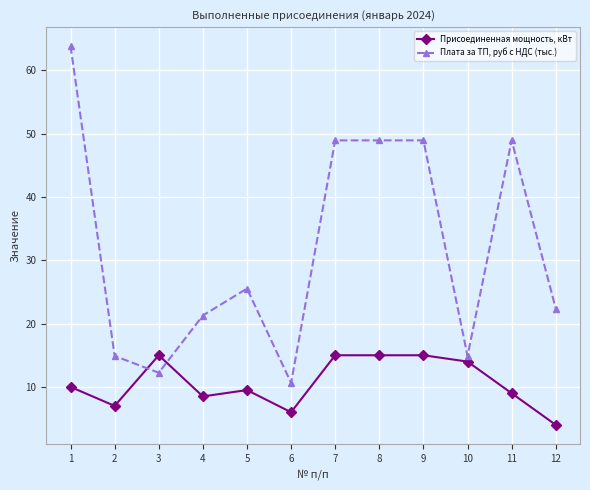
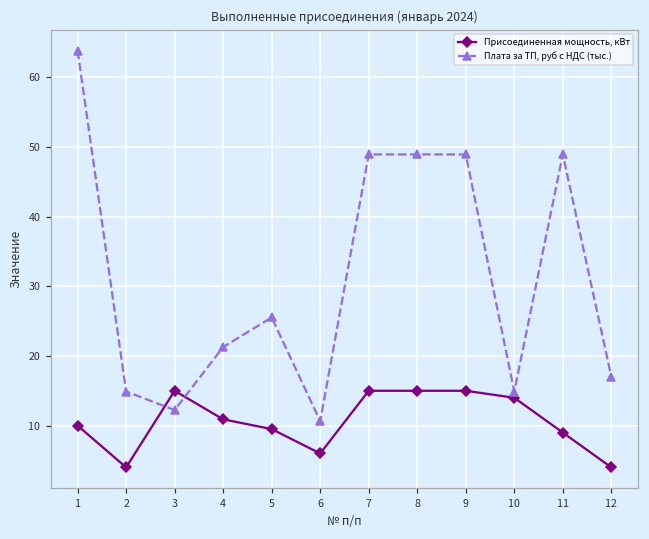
  {
    "Присоединенная мощность, кВт": {
      "1": 10,
-     "2": 7,
+     "2": 4,
      "3": 15,
-     "4": 9,
+     "4": 11,
      "5": 10,
      "6": 6,
      "7": 15,
      "8": 15,
      "9": 15,
      "10": 14,
      "11": 9,
      "12": 4
    },
    "Плата за ТП, руб с НДС (тыс.)": {
      "1": 64,
      "2": 15,
      "3": 12,
      "4": 21,
      "5": 26,
      "6": 11,
      "7": 49,
      "8": 49,
      "9": 49,
      "10": 15,
      "11": 49,
-     "12": 22
+     "12": 17
    }
  }
